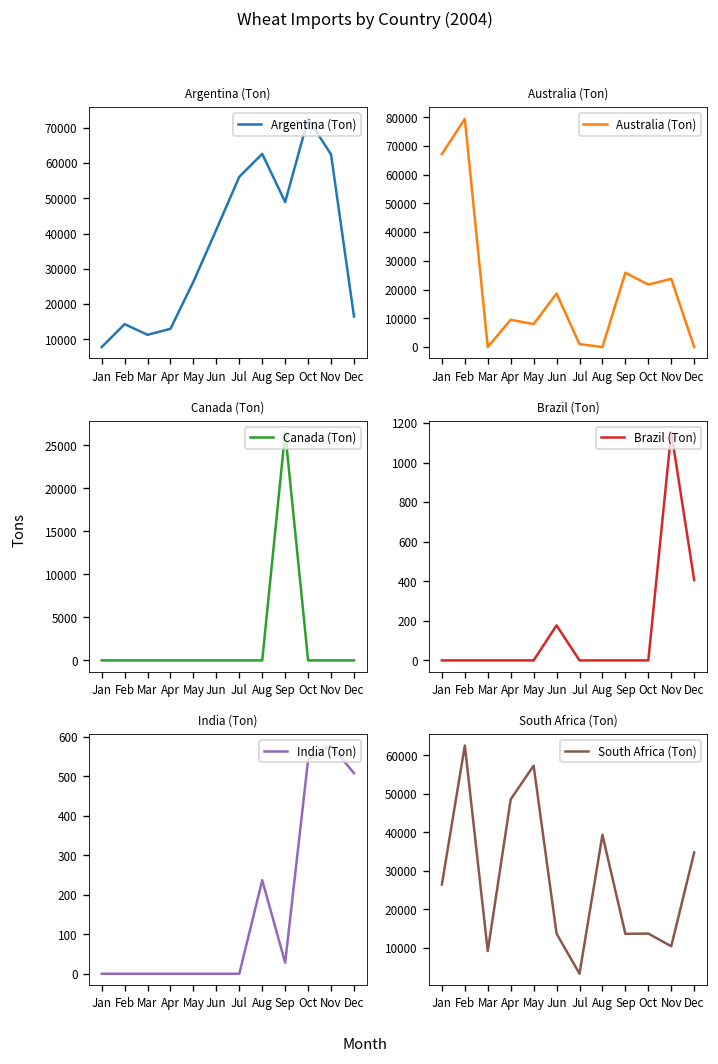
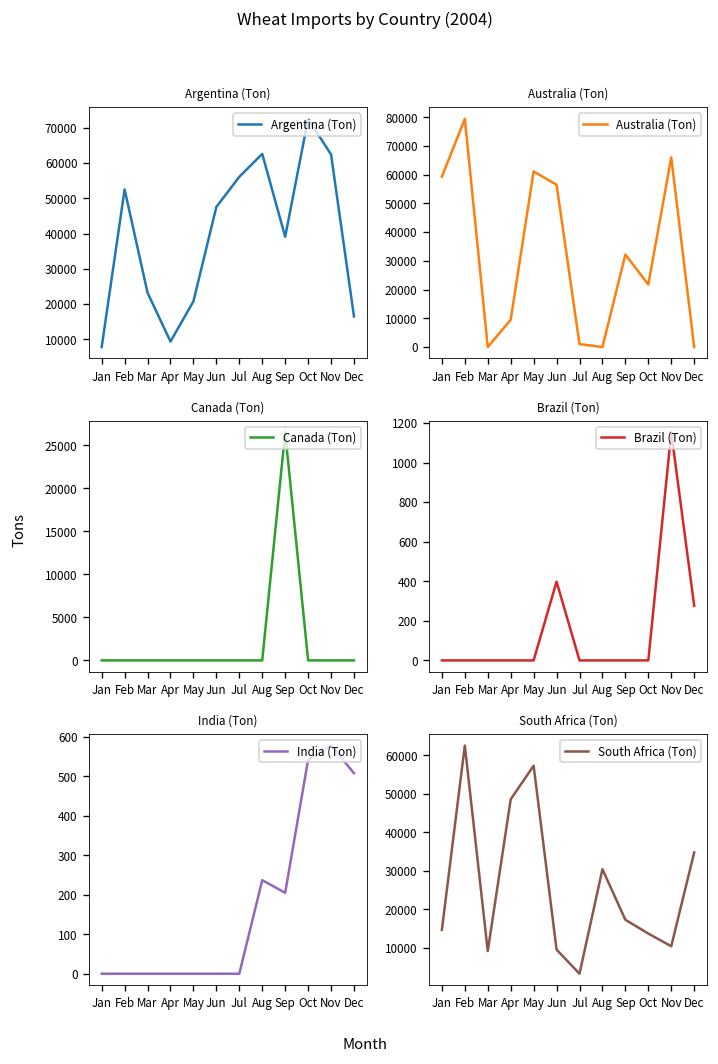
  {
    "Argentina (Ton)": {
      "Jan": 8000,
-     "Feb": 14000,
-     "Mar": 11000,
-     "Apr": 13000,
-     "May": 26000,
-     "Jun": 41000,
+     "Feb": 53000,
+     "Mar": 23000,
+     "Apr": 9000,
+     "May": 21000,
+     "Jun": 48000,
      "Jul": 56000,
      "Aug": 63000,
-     "Sep": 49000,
+     "Sep": 39000,
      "Nov": 62000,
      "Dec": 16000
    },
    "Australia (Ton)": {
-     "Jan": 67000,
+     "Jan": 59000,
      "Feb": 79000,
      "Mar": 0,
      "Apr": 9000,
-     "May": 8000,
-     "Jun": 19000,
+     "May": 61000,
+     "Jun": 56000,
      "Jul": 1000,
      "Aug": 0,
-     "Sep": 26000,
+     "Sep": 32000,
      "Oct": 22000,
-     "Nov": 24000,
+     "Nov": 66000,
      "Dec": 0
    },
    "Canada (Ton)": {
      "Jan": 0,
      "Feb": 0,
      "Mar": 0,
      "Apr": 0,
      "May": 0,
      "Jun": 0,
      "Jul": 0,
      "Aug": 0,
      "Oct": 0,
      "Nov": 0,
      "Dec": 0
    },
    "Brazil (Ton)": {
      "Jan": 0,
      "Feb": 0,
      "Mar": 0,
      "Apr": 0,
      "May": 0,
-     "Jun": 180,
+     "Jun": 400,
      "Jul": 0,
      "Aug": 0,
      "Sep": 0,
      "Oct": 0,
-     "Dec": 410
+     "Dec": 280
    },
    "India (Ton)": {
      "Jan": 0,
      "Feb": 0,
      "Mar": 0,
      "Apr": 0,
      "May": 0,
      "Jun": 0,
      "Jul": 0,
      "Aug": 240,
-     "Sep": 30,
+     "Sep": 210,
      "Dec": 510
    },
    "South Africa (Ton)": {
-     "Jan": 26000,
+     "Jan": 15000,
      "Feb": 63000,
      "Mar": 9000,
      "Apr": 49000,
      "May": 57000,
-     "Jun": 14000,
+     "Jun": 10000,
      "Jul": 3000,
-     "Aug": 39000,
-     "Sep": 14000,
+     "Aug": 30000,
+     "Sep": 17000,
      "Oct": 14000,
      "Nov": 10000,
      "Dec": 35000
    }
  }
